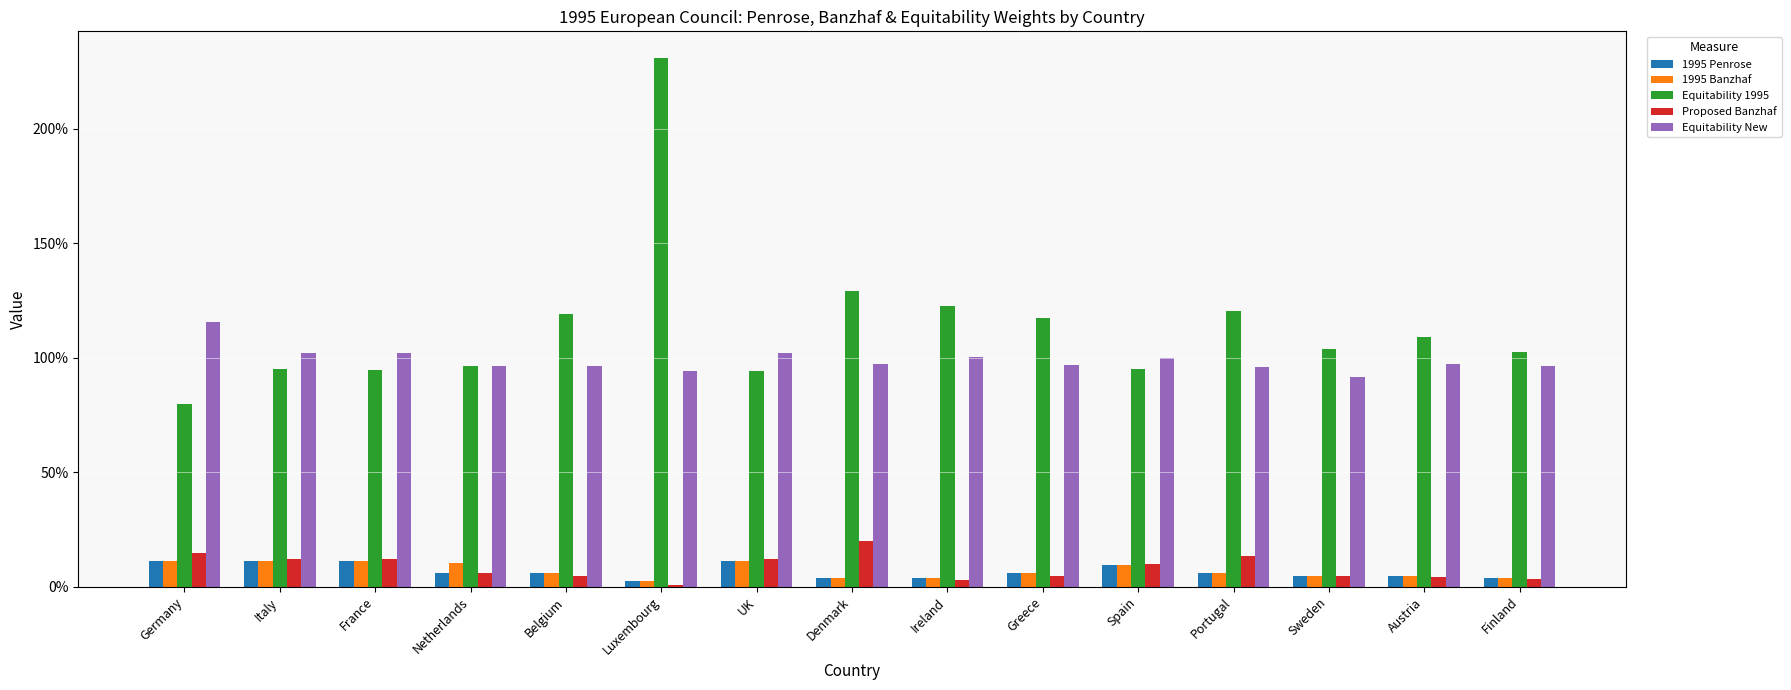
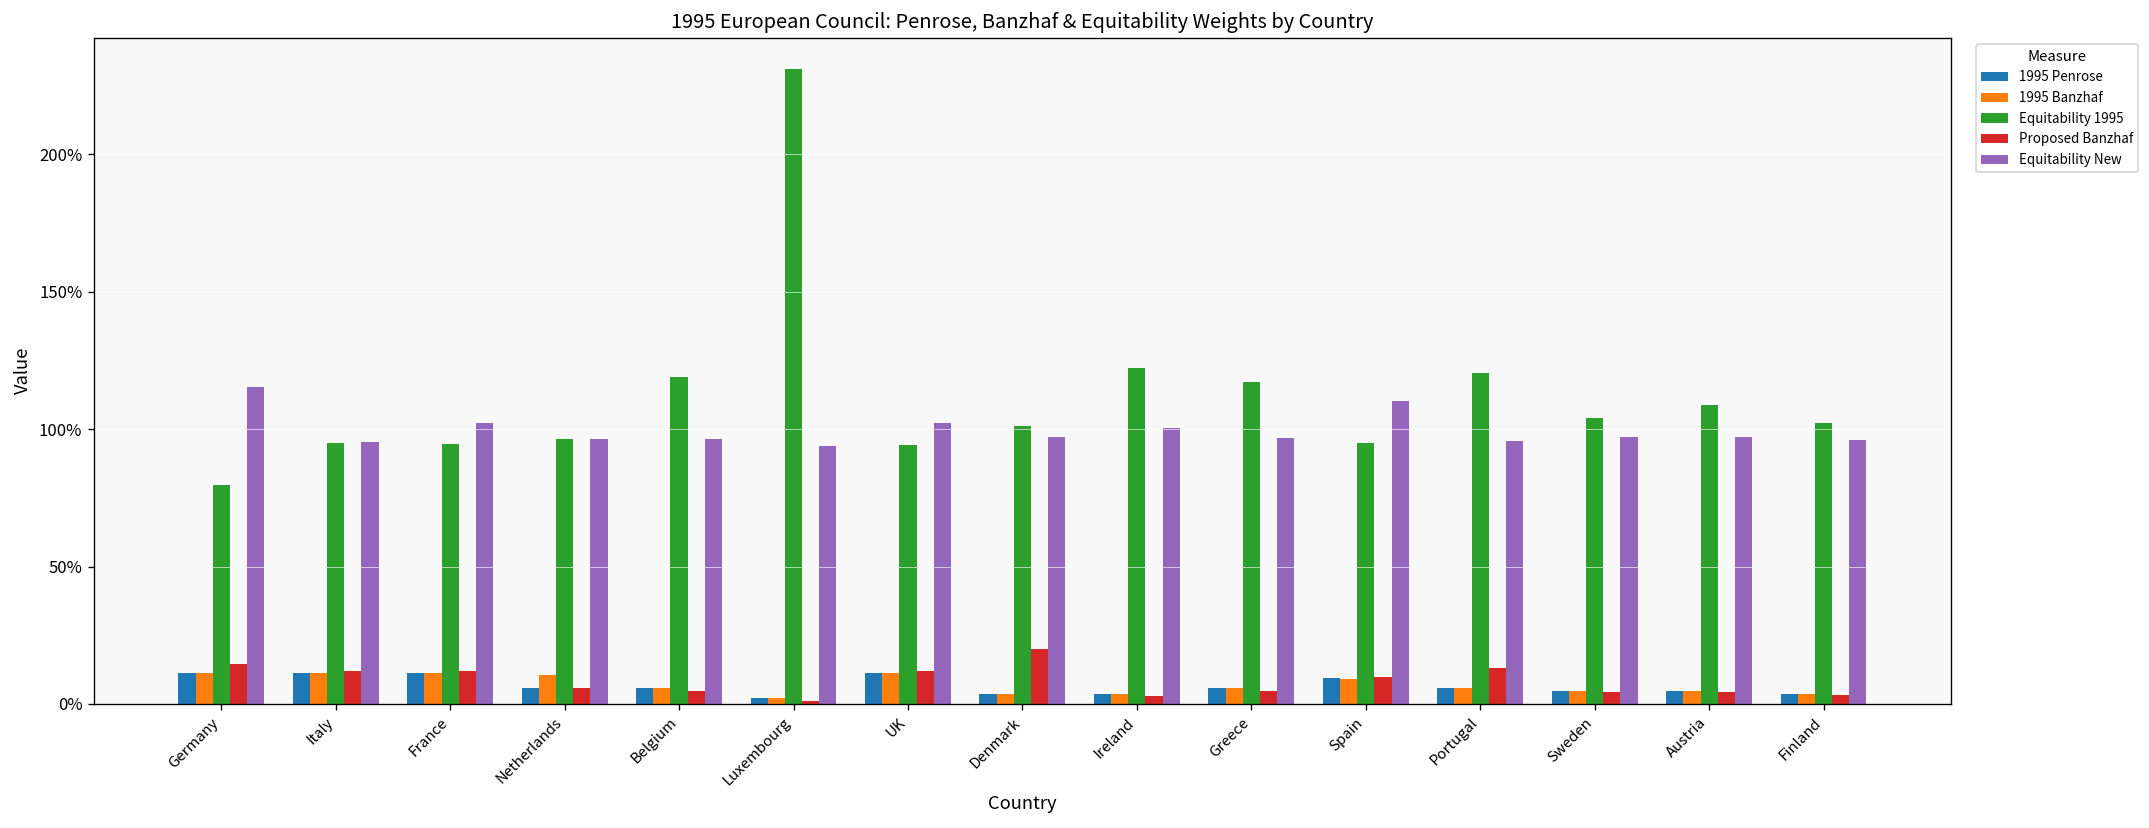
  {
    "1995 Penrose": {
      "Germany": "11%",
      "Italy": "11%",
      "France": "11%",
      "Netherlands": "6%",
      "Belgium": "6%",
      "Luxembourg": "2%",
      "UK": "11%",
      "Denmark": "4%",
      "Ireland": "4%",
      "Greece": "6%",
      "Spain": "9%",
      "Portugal": "6%",
      "Sweden": "5%",
      "Austria": "5%",
      "Finland": "4%"
    },
    "1995 Banzhaf": {
      "Germany": "11%",
      "Italy": "11%",
      "France": "11%",
      "Netherlands": "11%",
      "Belgium": "6%",
      "Luxembourg": "2%",
      "UK": "11%",
      "Denmark": "4%",
      "Ireland": "4%",
      "Greece": "6%",
      "Spain": "9%",
      "Portugal": "6%",
      "Sweden": "5%",
      "Austria": "5%",
      "Finland": "4%"
    },
    "Equitability 1995": {
      "Germany": "80%",
      "Italy": "95%",
      "France": "94%",
      "Netherlands": "96%",
      "Belgium": "119%",
      "Luxembourg": "231%",
      "UK": "94%",
-     "Denmark": "129%",
+     "Denmark": "101%",
      "Ireland": "122%",
      "Greece": "117%",
      "Spain": "95%",
      "Portugal": "120%",
      "Sweden": "104%",
      "Austria": "109%",
      "Finland": "102%"
    },
    "Proposed Banzhaf": {
      "Germany": "15%",
      "Italy": "12%",
      "France": "12%",
      "Netherlands": "6%",
      "Belgium": "5%",
      "UK": "12%",
      "Denmark": "20%",
      "Ireland": "3%",
      "Greece": "5%",
      "Spain": "10%",
      "Portugal": "13%",
      "Sweden": "4%",
      "Austria": "4%",
      "Finland": "3%"
    },
    "Equitability New": {
      "Germany": "115%",
-     "Italy": "102%",
+     "Italy": "96%",
      "France": "102%",
      "Netherlands": "97%",
      "Belgium": "96%",
      "Luxembourg": "94%",
      "UK": "102%",
      "Denmark": "97%",
      "Ireland": "100%",
      "Greece": "97%",
-     "Spain": "100%",
+     "Spain": "110%",
      "Portugal": "96%",
-     "Sweden": "92%",
+     "Sweden": "97%",
      "Austria": "97%",
      "Finland": "96%"
    }
  }
